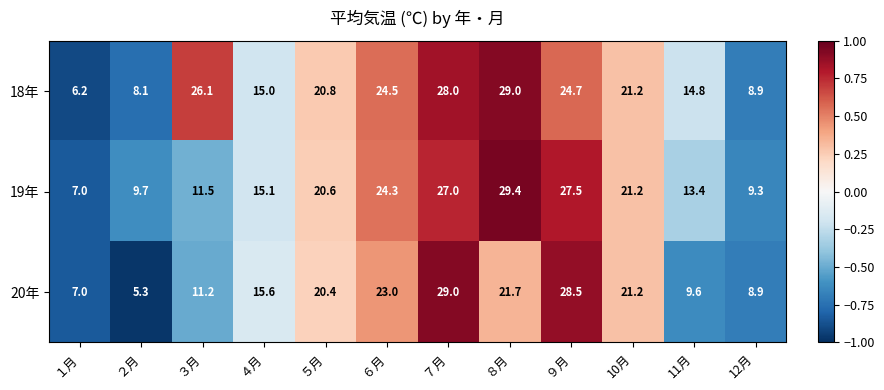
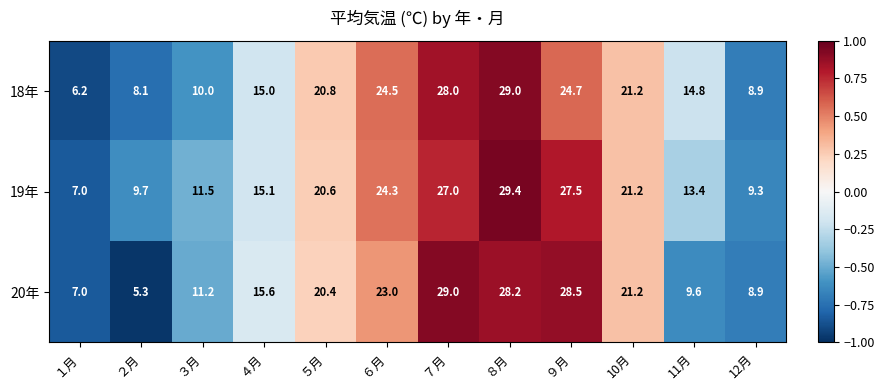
  {
    "18年": {
      "１月": 6.2,
      "２月": 8.1,
-     "３月": 26.1,
+     "３月": 10.0,
      "４月": 15.0,
      "５月": 20.8,
      "６月": 24.5,
      "７月": 28.0,
      "８月": 29.0,
      "９月": 24.7,
      "10月": 21.2,
      "11月": 14.8,
      "12月": 8.9
    },
    "19年": {
      "１月": 7.0,
      "２月": 9.7,
      "３月": 11.5,
      "４月": 15.1,
      "５月": 20.6,
      "６月": 24.3,
      "７月": 27.0,
      "８月": 29.4,
      "９月": 27.5,
      "10月": 21.2,
      "11月": 13.4,
      "12月": 9.3
    },
    "20年": {
      "１月": 7.0,
      "２月": 5.3,
      "３月": 11.2,
      "４月": 15.6,
      "５月": 20.4,
      "６月": 23.0,
      "７月": 29.0,
-     "８月": 21.7,
+     "８月": 28.2,
      "９月": 28.5,
      "10月": 21.2,
      "11月": 9.6,
      "12月": 8.9
    }
  }
